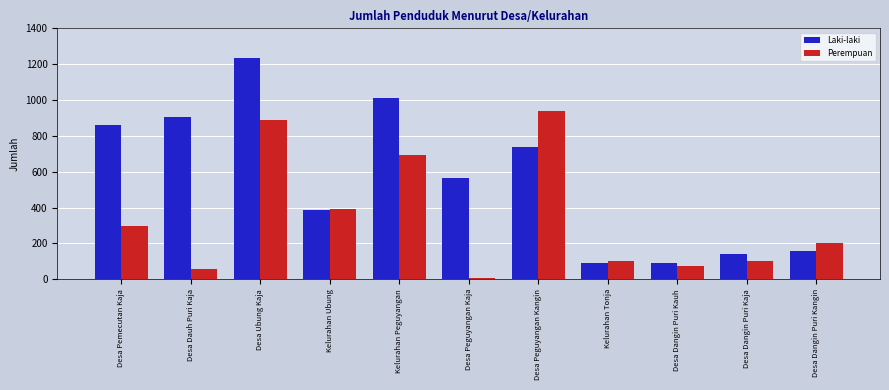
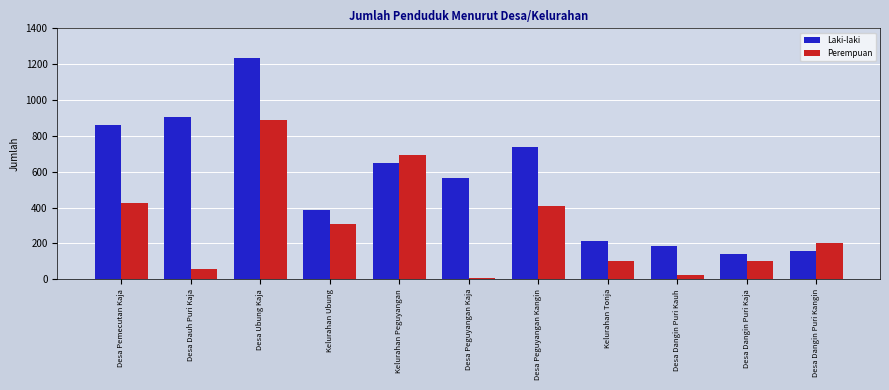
  {
    "Laki-laki": {
      "Desa Pemecutan Kaja": 860,
      "Desa Dauh Puri Kaja": 910,
      "Desa Ubung Kaja": 1230,
      "Kelurahan Ubung": 390,
-     "Kelurahan Peguyangan": 1010,
+     "Kelurahan Peguyangan": 650,
      "Desa Peguyangan Kaja": 570,
      "Desa Peguyangan Kangin": 740,
-     "Kelurahan Tonja": 90,
-     "Desa Dangin Puri Kauh": 90,
+     "Kelurahan Tonja": 210,
+     "Desa Dangin Puri Kauh": 180,
      "Desa Dangin Puri Kaja": 140,
      "Desa Dangin Puri Kangin": 160
    },
    "Perempuan": {
-     "Desa Pemecutan Kaja": 300,
+     "Desa Pemecutan Kaja": 430,
      "Desa Dauh Puri Kaja": 60,
      "Desa Ubung Kaja": 890,
-     "Kelurahan Ubung": 390,
+     "Kelurahan Ubung": 310,
      "Kelurahan Peguyangan": 690,
-     "Desa Peguyangan Kangin": 940,
+     "Desa Peguyangan Kangin": 410,
      "Kelurahan Tonja": 100,
-     "Desa Dangin Puri Kauh": 80,
+     "Desa Dangin Puri Kauh": 20,
      "Desa Dangin Puri Kaja": 100,
      "Desa Dangin Puri Kangin": 210
    }
  }
